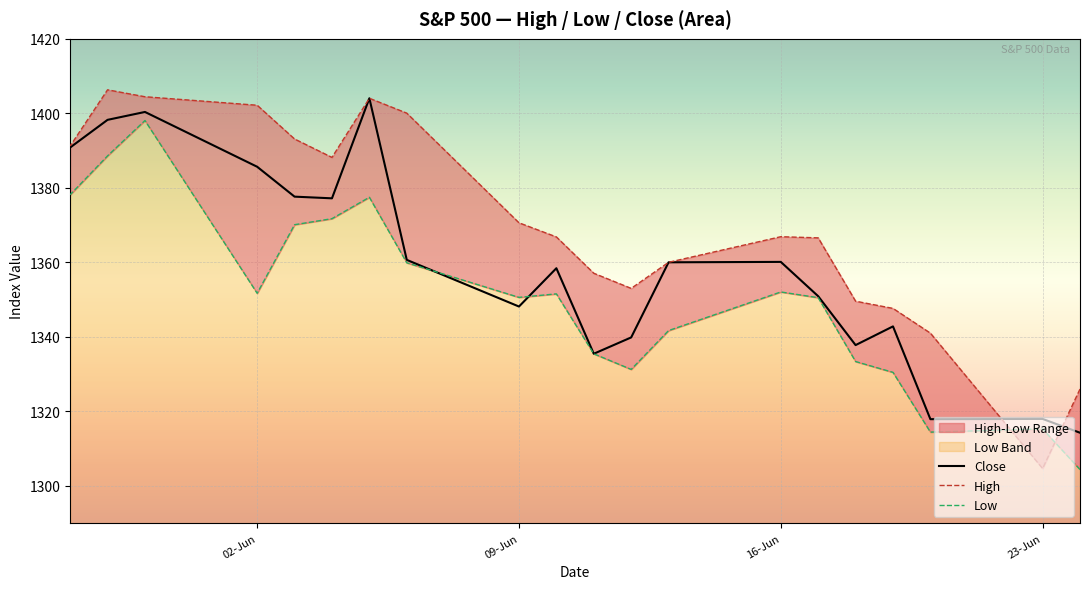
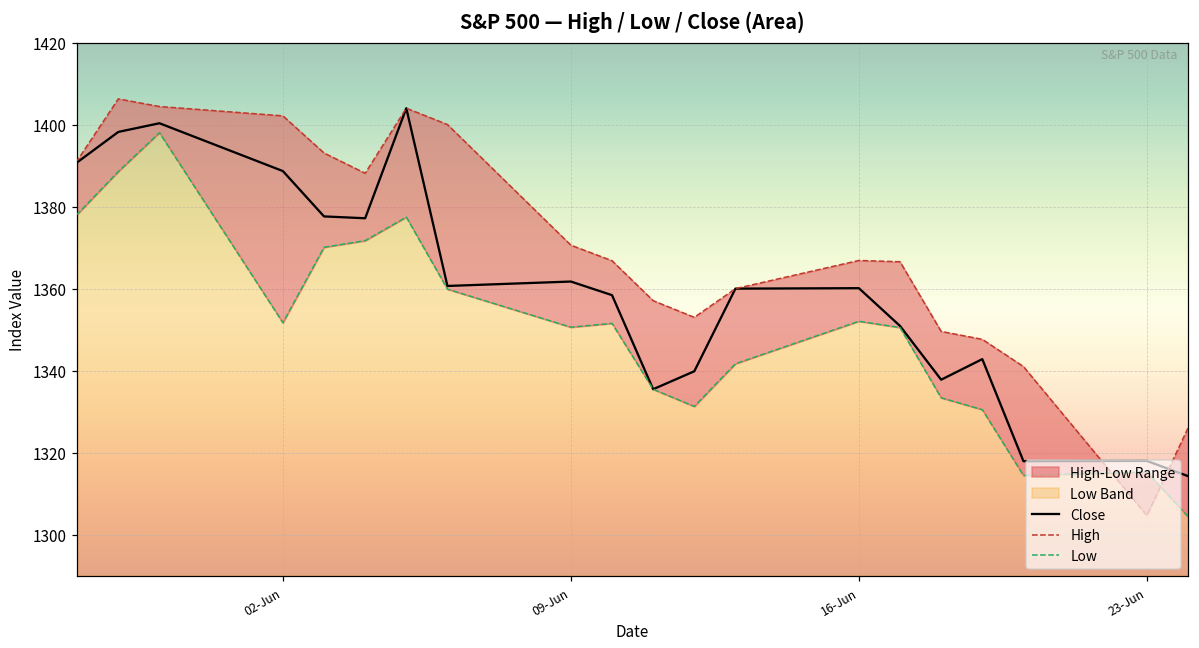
  {
    "Close": {
-     "02-Jun": 1386,
-     "09-Jun": 1348,
+     "02-Jun": 1389,
+     "09-Jun": 1362,
      "16-Jun": 1360
    },
    "Low Band": {
      "02-Jun": 1352,
      "09-Jun": 1351,
      "16-Jun": 1352
    }
  }
